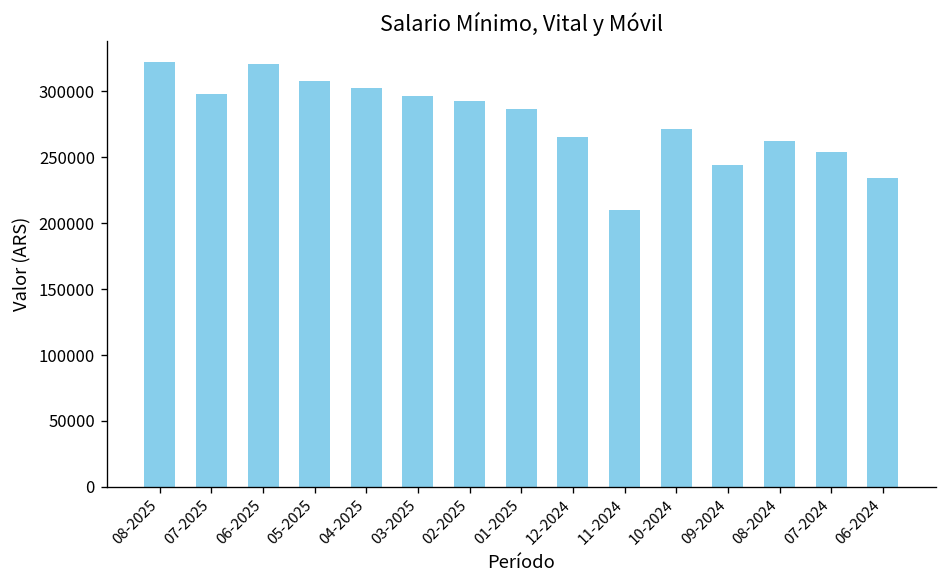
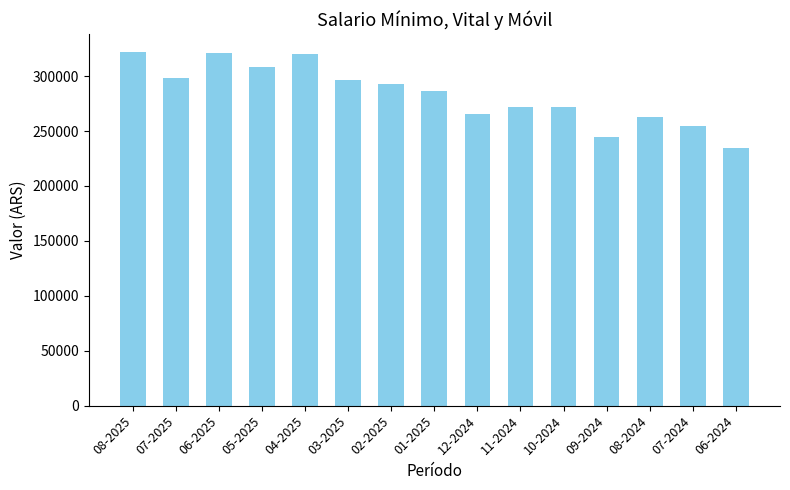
  {
    "08-2025": 322000,
    "07-2025": 298000,
    "06-2025": 321000,
    "05-2025": 308000,
-   "04-2025": 303000,
+   "04-2025": 320000,
    "03-2025": 297000,
    "02-2025": 292000,
    "01-2025": 287000,
    "12-2024": 265000,
-   "11-2024": 210000,
+   "11-2024": 272000,
    "10-2024": 272000,
    "09-2024": 244000,
    "08-2024": 262000,
    "07-2024": 254000,
    "06-2024": 234000
  }
